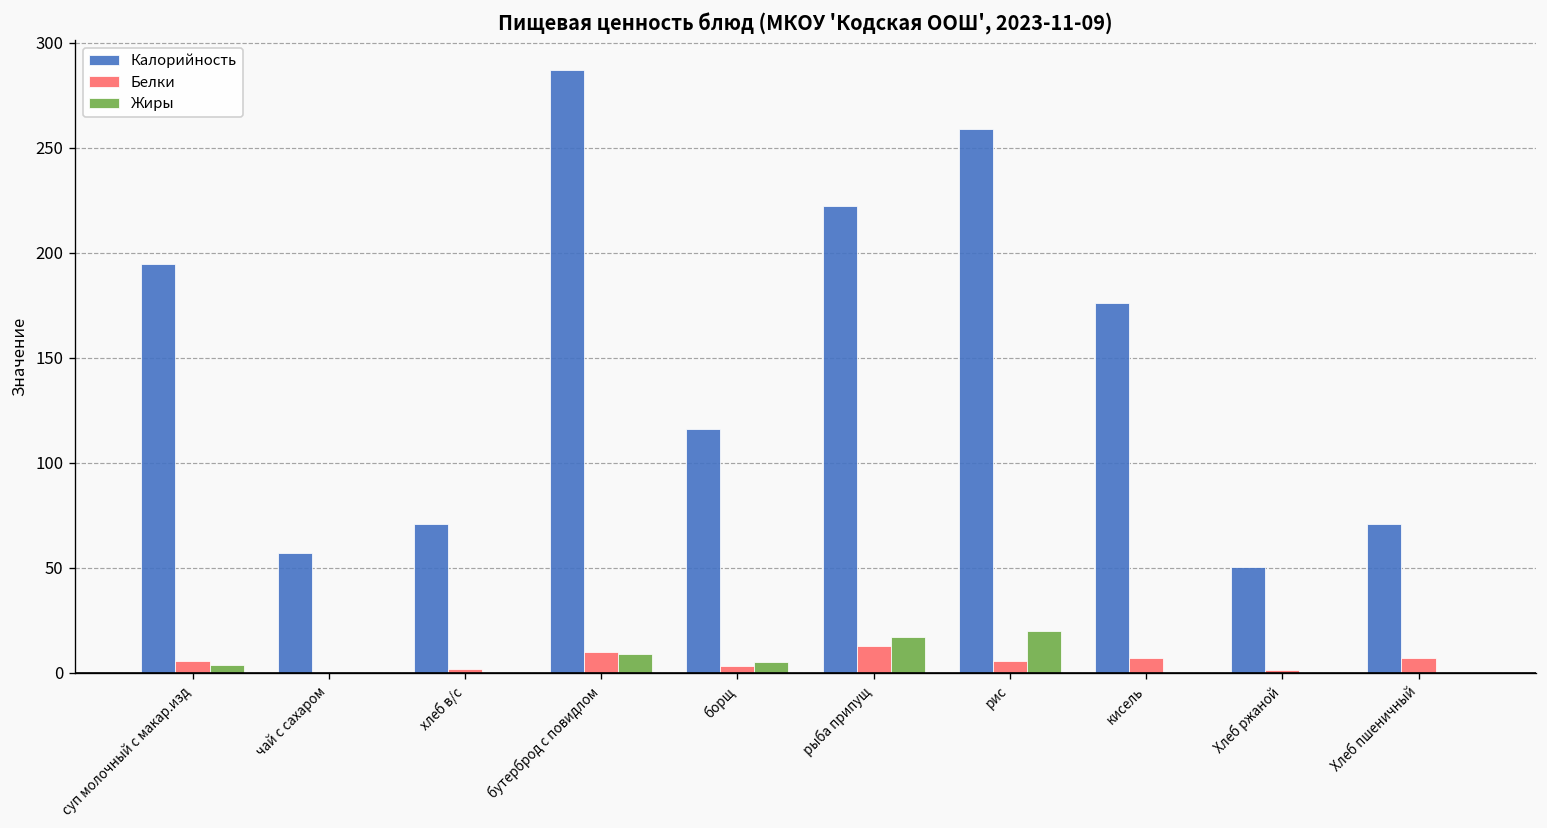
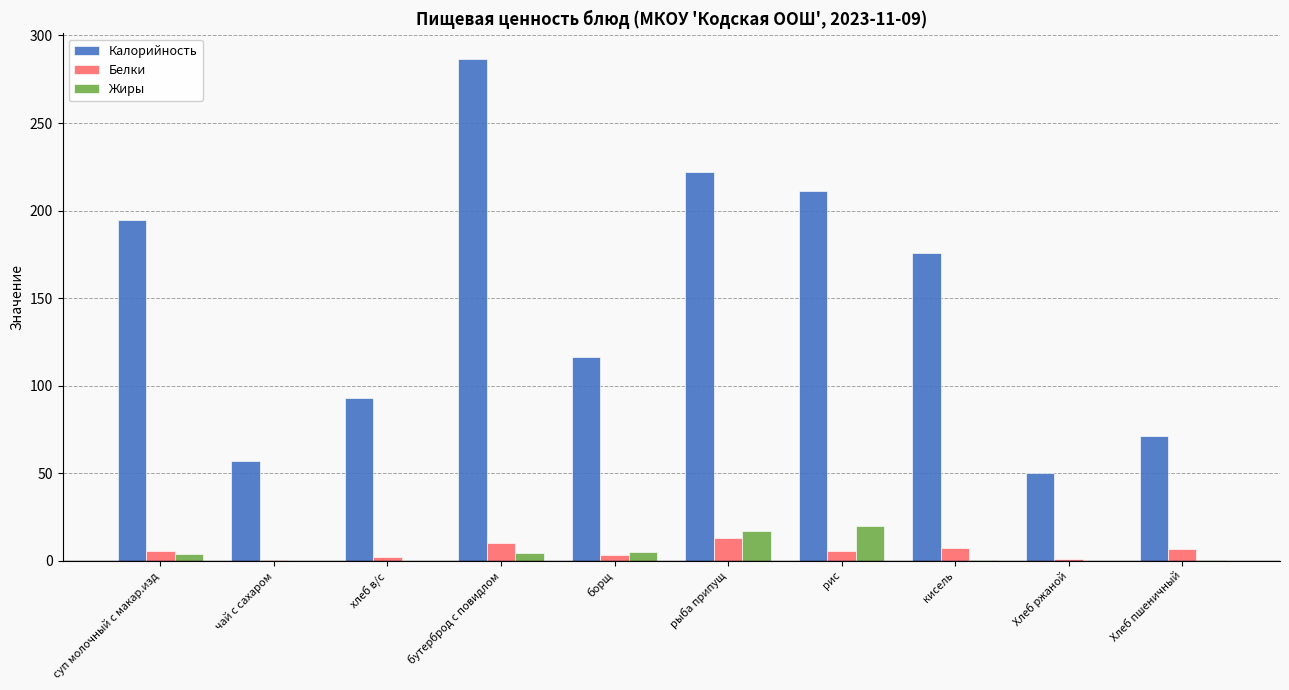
  {
    "Калорийность": {
      "суп молочный с макар.изд": 195,
      "чай с сахаром": 57,
-     "хлеб в/с": 71,
+     "хлеб в/с": 93,
      "бутерброд с повидлом": 287,
      "борщ": 116,
      "рыба припущ": 222,
-     "рис": 259,
+     "рис": 211,
      "кисель": 176,
      "Хлеб ржаной": 50,
      "Хлеб пшеничный": 71
    },
    "Белки": {
      "суп молочный с макар.изд": 6,
      "хлеб в/с": 2,
      "бутерброд с повидлом": 10,
      "борщ": 3,
      "рыба припущ": 13,
      "рис": 6,
      "кисель": 7,
      "Хлеб пшеничный": 7
    },
    "Жиры": {
      "суп молочный с макар.изд": 4,
      "чай с сахаром": 0,
-     "бутерброд с повидлом": 9,
+     "бутерброд с повидлом": 4,
      "борщ": 5,
      "рыба припущ": 17,
      "рис": 20
    }
  }
